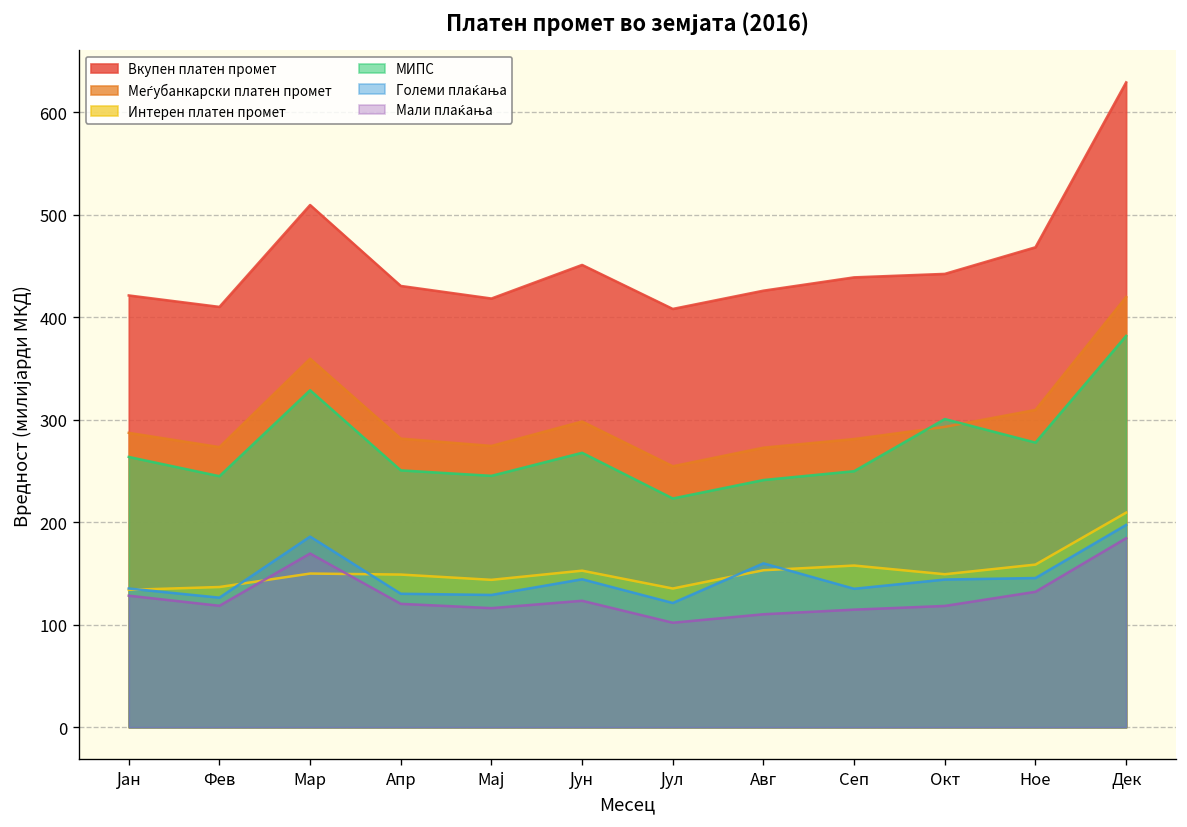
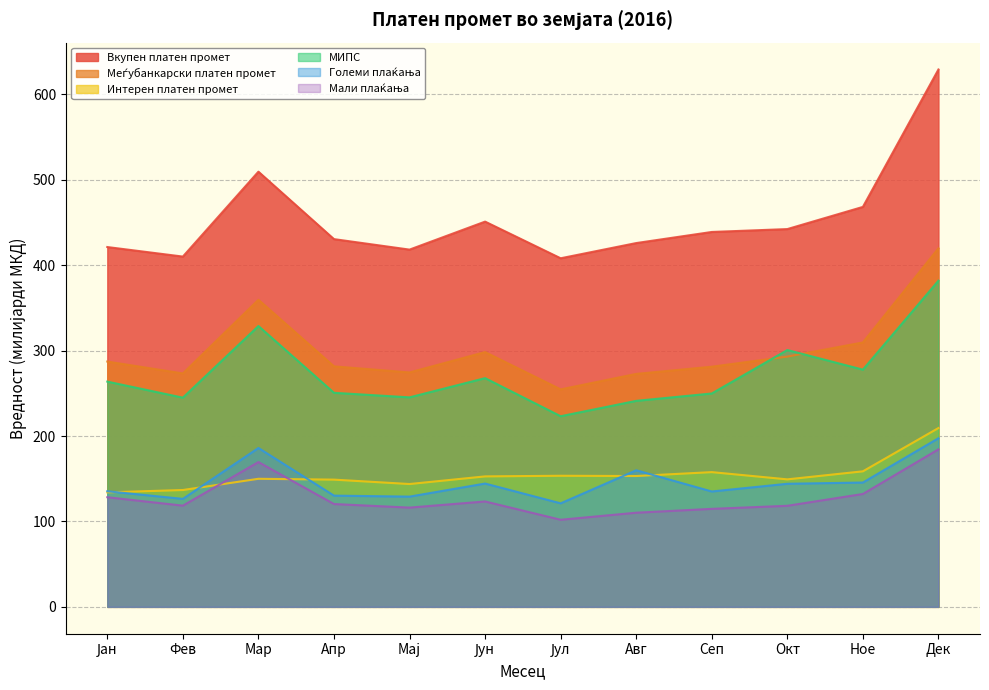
  {
    "Интерен платен промет": {
      "Фев": 140,
      "Мар": 150,
      "Апр": 150,
      "Мај": 140,
      "Јун": 150,
-     "Јул": 140,
+     "Јул": 150,
      "Авг": 150,
      "Сеп": 160,
      "Окт": 150,
      "Ное": 160,
      "Дек": 210
    },
    "МИПС": {
      "Јан": 260,
      "Фев": 240,
      "Мар": 330,
      "Апр": 250,
      "Мај": 250,
      "Јун": 270,
      "Јул": 220,
      "Авг": 240,
      "Сеп": 250,
      "Окт": 300,
      "Ное": 280,
      "Дек": 380
    },
    "Големи плаќања": {
      "Фев": 130,
      "Мар": 190,
      "Апр": 130,
      "Мај": 130,
      "Јун": 140,
      "Јул": 120,
      "Авг": 160,
      "Сеп": 140,
      "Окт": 140,
      "Ное": 150,
      "Дек": 200
    },
    "Мали плаќања": {
      "Јан": 130,
      "Фев": 120,
      "Мар": 170,
      "Апр": 120,
      "Мај": 120,
      "Јун": 120,
      "Јул": 100,
      "Авг": 110,
      "Сеп": 110,
      "Окт": 120,
      "Ное": 130,
      "Дек": 180
    }
  }
